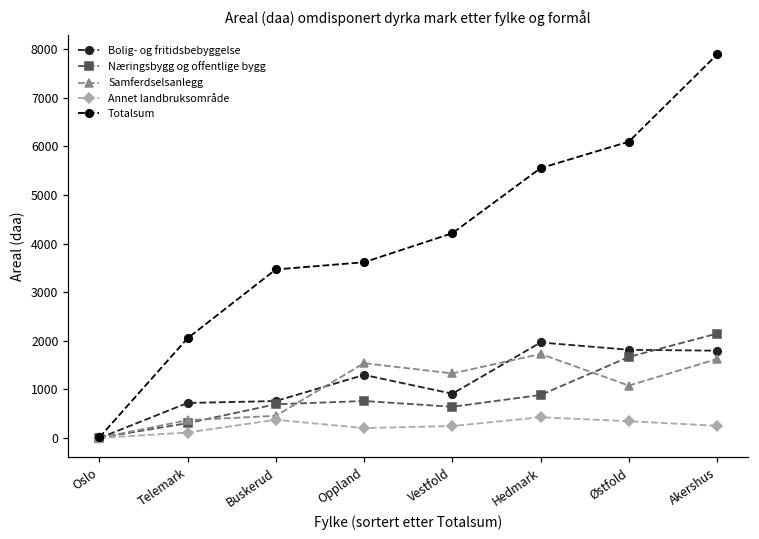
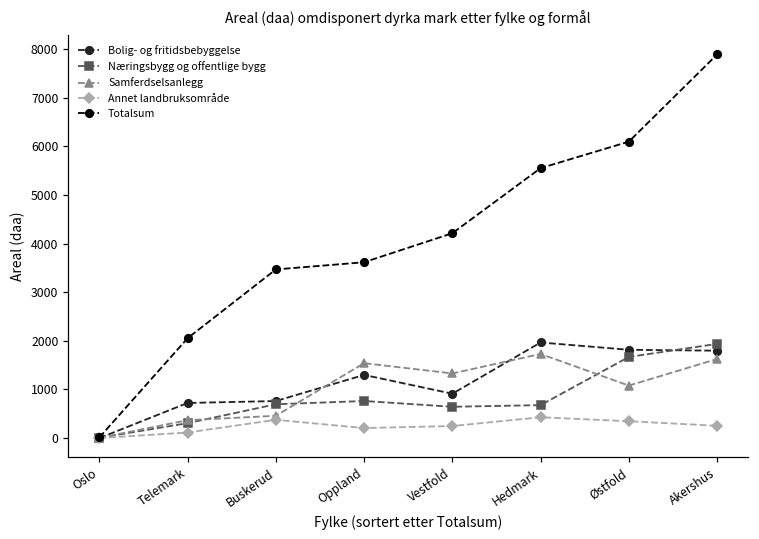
  {
    "Næringsbygg og offentlige bygg": {
      "Telemark": 300,
      "Buskerud": 700,
      "Oppland": 800,
      "Vestfold": 600,
-     "Hedmark": 900,
+     "Hedmark": 700,
      "Østfold": 1700,
-     "Akershus": 2100
+     "Akershus": 1900
    }
  }
